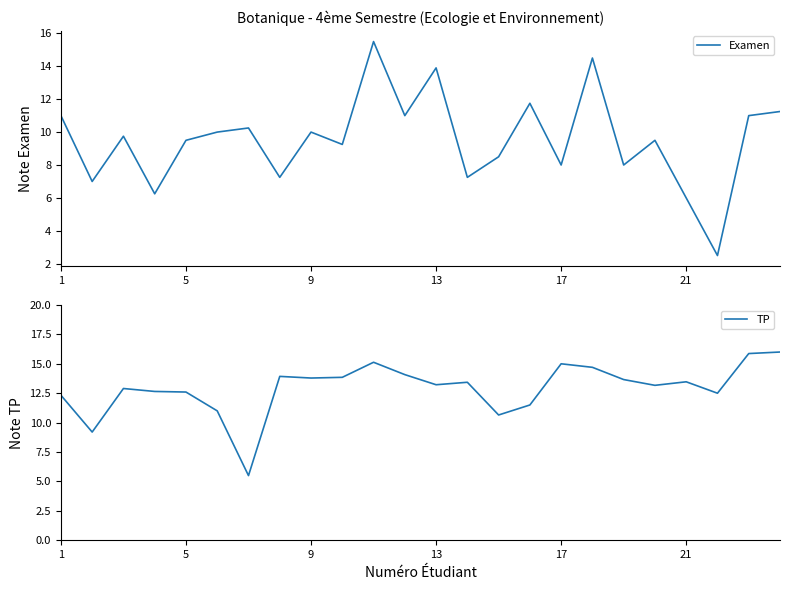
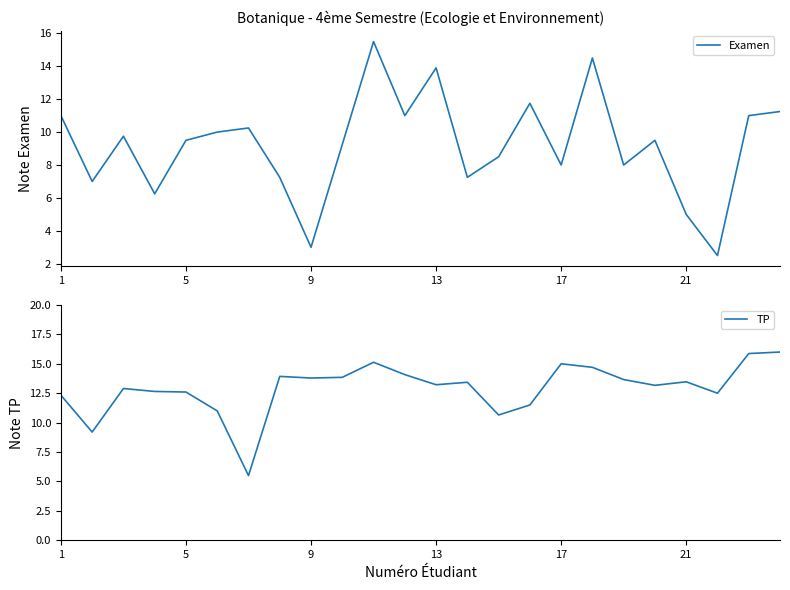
  {
    "Botanique - 4ème Semestre (Ecologie et Environnement)": {
      "1": 11,
      "5": 9.5,
-     "9": 10,
+     "9": 3,
      "13": 14,
      "17": 8,
-     "21": 6
+     "21": 5
    }
  }
